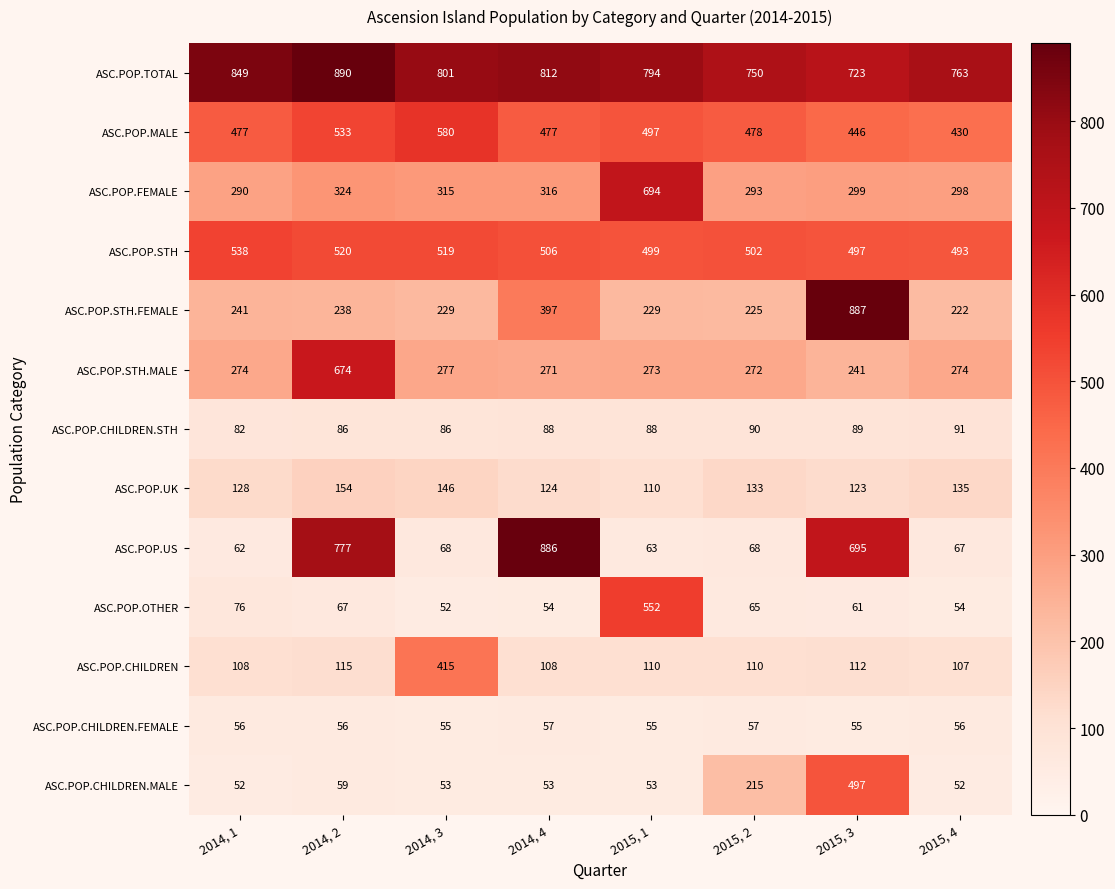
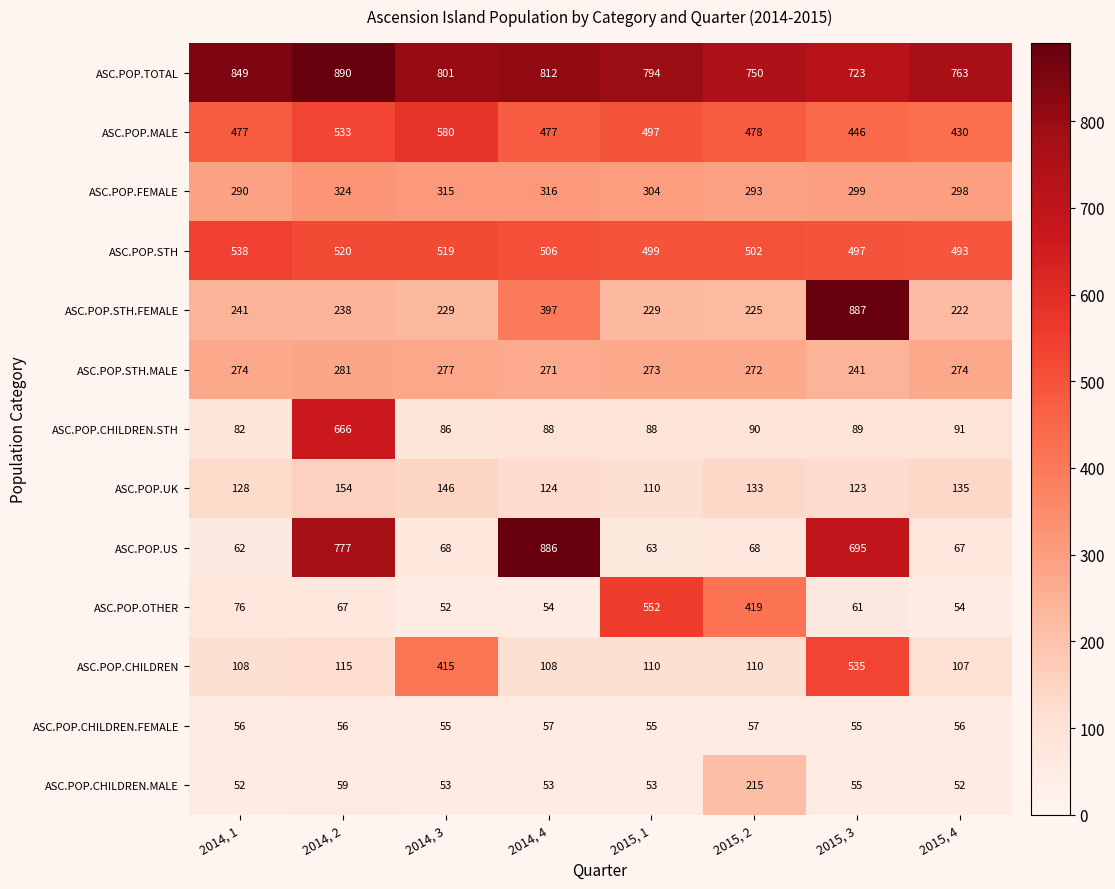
  {
    "ASC.POP.TOTAL": {
      "2014, 1": 849,
      "2014, 2": 890,
      "2014, 3": 801,
      "2014, 4": 812,
      "2015, 1": 794,
      "2015, 2": 750,
      "2015, 3": 723,
      "2015, 4": 763
    },
    "ASC.POP.MALE": {
      "2014, 1": 477,
      "2014, 2": 533,
      "2014, 3": 580,
      "2014, 4": 477,
      "2015, 1": 497,
      "2015, 2": 478,
      "2015, 3": 446,
      "2015, 4": 430
    },
    "ASC.POP.FEMALE": {
      "2014, 1": 290,
      "2014, 2": 324,
      "2014, 3": 315,
      "2014, 4": 316,
-     "2015, 1": 694,
+     "2015, 1": 304,
      "2015, 2": 293,
      "2015, 3": 299,
      "2015, 4": 298
    },
    "ASC.POP.STH": {
      "2014, 1": 538,
      "2014, 2": 520,
      "2014, 3": 519,
      "2014, 4": 506,
      "2015, 1": 499,
      "2015, 2": 502,
      "2015, 3": 497,
      "2015, 4": 493
    },
    "ASC.POP.STH.FEMALE": {
      "2014, 1": 241,
      "2014, 2": 238,
      "2014, 3": 229,
      "2014, 4": 397,
      "2015, 1": 229,
      "2015, 2": 225,
      "2015, 3": 887,
      "2015, 4": 222
    },
    "ASC.POP.STH.MALE": {
      "2014, 1": 274,
-     "2014, 2": 674,
+     "2014, 2": 281,
      "2014, 3": 277,
      "2014, 4": 271,
      "2015, 1": 273,
      "2015, 2": 272,
      "2015, 3": 241,
      "2015, 4": 274
    },
    "ASC.POP.CHILDREN.STH": {
      "2014, 1": 82,
-     "2014, 2": 86,
+     "2014, 2": 666,
      "2014, 3": 86,
      "2014, 4": 88,
      "2015, 1": 88,
      "2015, 2": 90,
      "2015, 3": 89,
      "2015, 4": 91
    },
    "ASC.POP.UK": {
      "2014, 1": 128,
      "2014, 2": 154,
      "2014, 3": 146,
      "2014, 4": 124,
      "2015, 1": 110,
      "2015, 2": 133,
      "2015, 3": 123,
      "2015, 4": 135
    },
    "ASC.POP.US": {
      "2014, 1": 62,
      "2014, 2": 777,
      "2014, 3": 68,
      "2014, 4": 886,
      "2015, 1": 63,
      "2015, 2": 68,
      "2015, 3": 695,
      "2015, 4": 67
    },
    "ASC.POP.OTHER": {
      "2014, 1": 76,
      "2014, 2": 67,
      "2014, 3": 52,
      "2014, 4": 54,
      "2015, 1": 552,
-     "2015, 2": 65,
+     "2015, 2": 419,
      "2015, 3": 61,
      "2015, 4": 54
    },
    "ASC.POP.CHILDREN": {
      "2014, 1": 108,
      "2014, 2": 115,
      "2014, 3": 415,
      "2014, 4": 108,
      "2015, 1": 110,
      "2015, 2": 110,
-     "2015, 3": 112,
+     "2015, 3": 535,
      "2015, 4": 107
    },
    "ASC.POP.CHILDREN.FEMALE": {
      "2014, 1": 56,
      "2014, 2": 56,
      "2014, 3": 55,
      "2014, 4": 57,
      "2015, 1": 55,
      "2015, 2": 57,
      "2015, 3": 55,
      "2015, 4": 56
    },
    "ASC.POP.CHILDREN.MALE": {
      "2014, 1": 52,
      "2014, 2": 59,
      "2014, 3": 53,
      "2014, 4": 53,
      "2015, 1": 53,
      "2015, 2": 215,
-     "2015, 3": 497,
+     "2015, 3": 55,
      "2015, 4": 52
    }
  }
